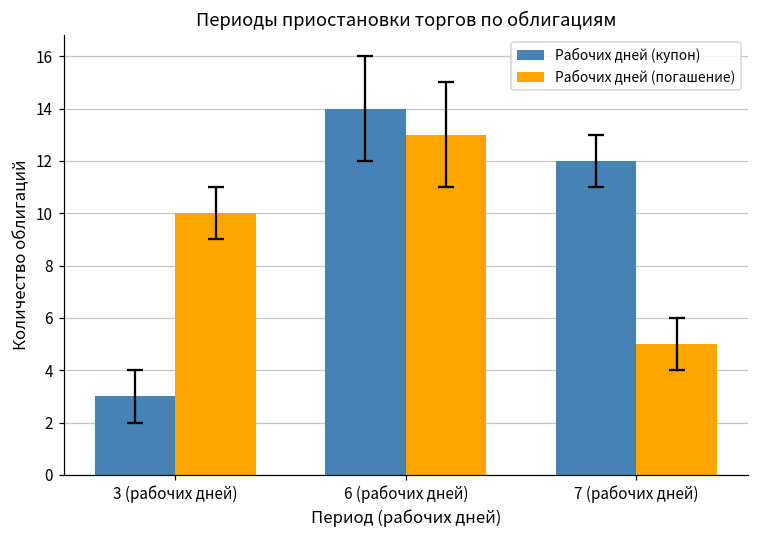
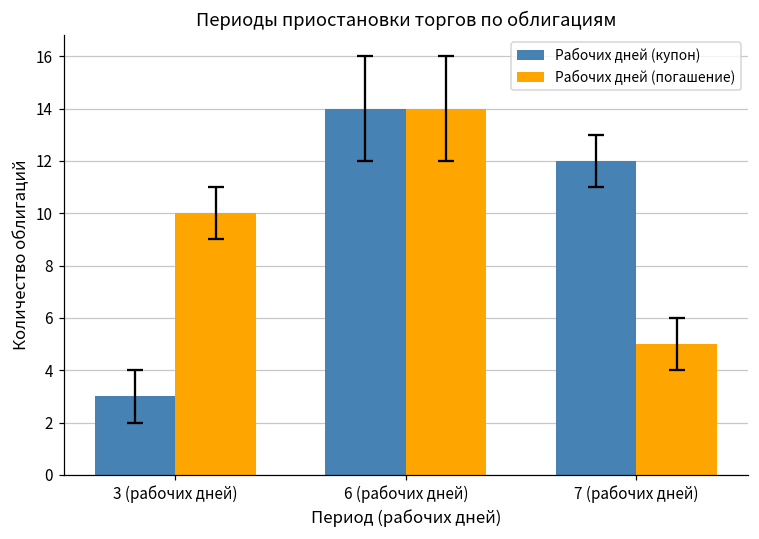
  {
    "Рабочих дней (погашение)": {
      "3 (рабочих дней)": 10,
-     "6 (рабочих дней)": 13,
+     "6 (рабочих дней)": 14,
      "7 (рабочих дней)": 5
    }
  }
